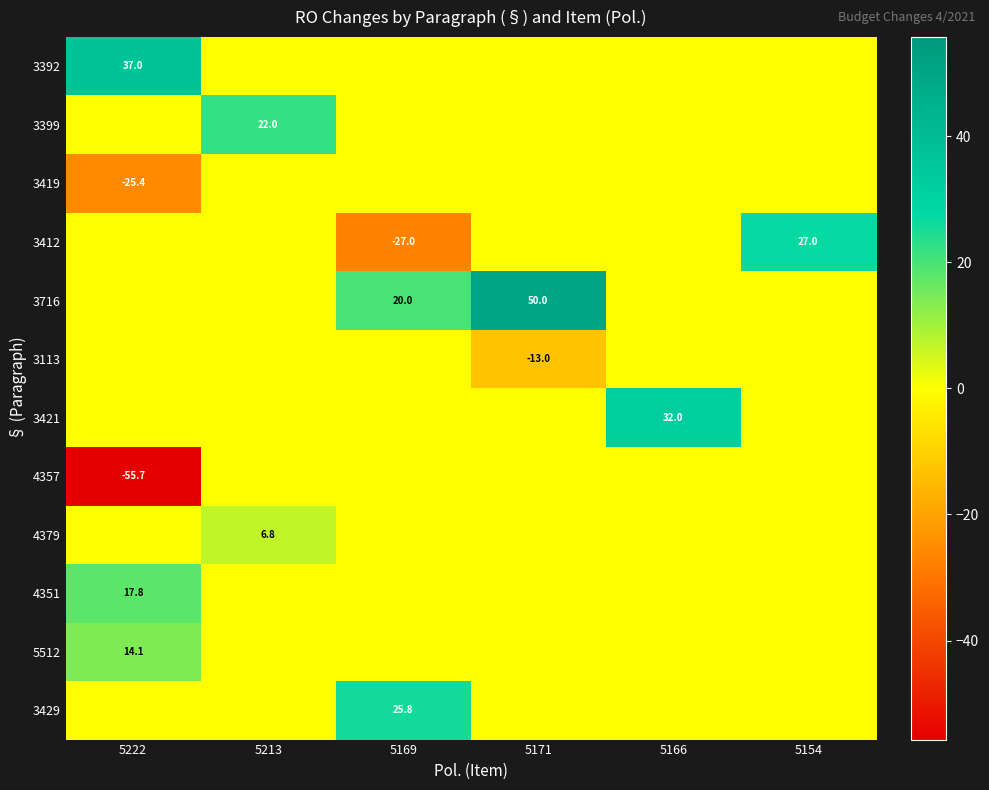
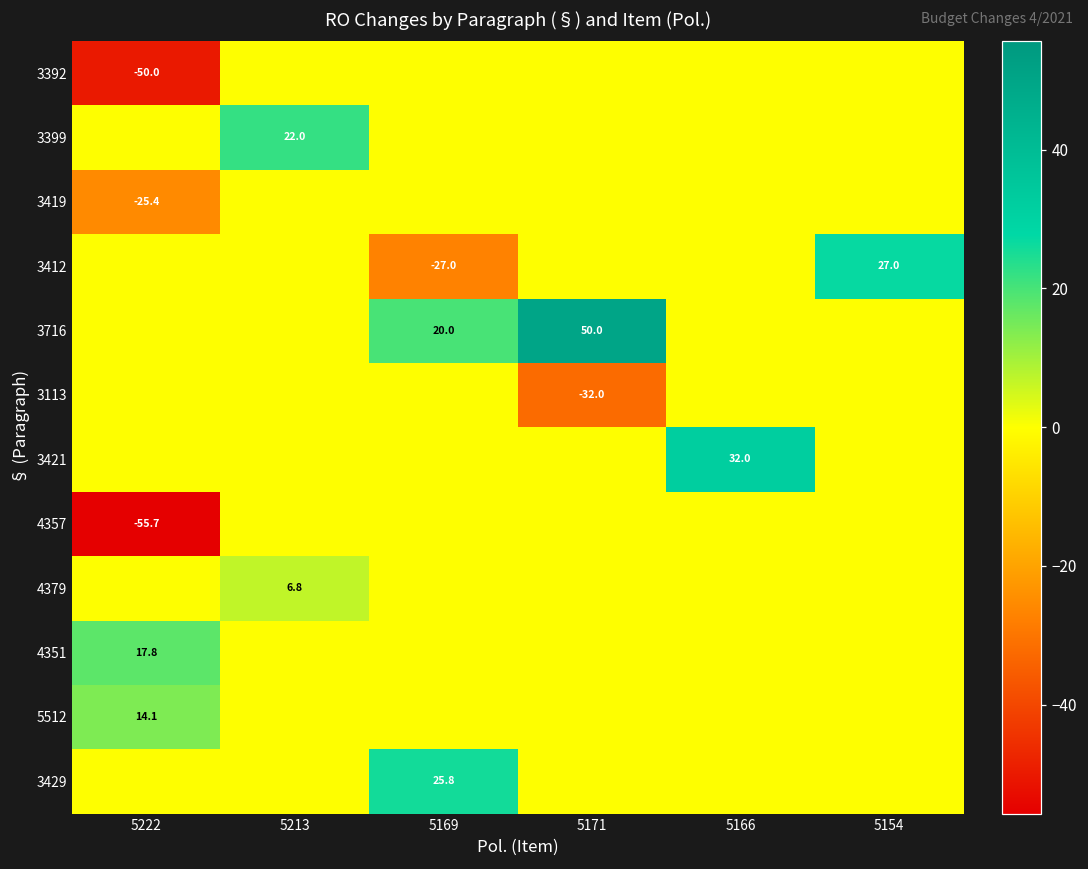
  {
    "3392": {
-     "5222": 37.0
+     "5222": -50.0
    },
    "3399": {
      "5213": 22.0
    },
    "3419": {
      "5222": -25.4
    },
    "3412": {
      "5169": -27.0,
      "5154": 27.0
    },
    "3716": {
      "5169": 20.0,
      "5171": 50.0
    },
    "3113": {
-     "5171": -13.0
+     "5171": -32.0
    },
    "3421": {
      "5166": 32.0
    },
    "4357": {
      "5222": -55.7
    },
    "4379": {
      "5213": 6.8
    },
    "4351": {
      "5222": 17.8
    },
    "5512": {
      "5222": 14.1
    },
    "3429": {
      "5169": 25.8
    }
  }
